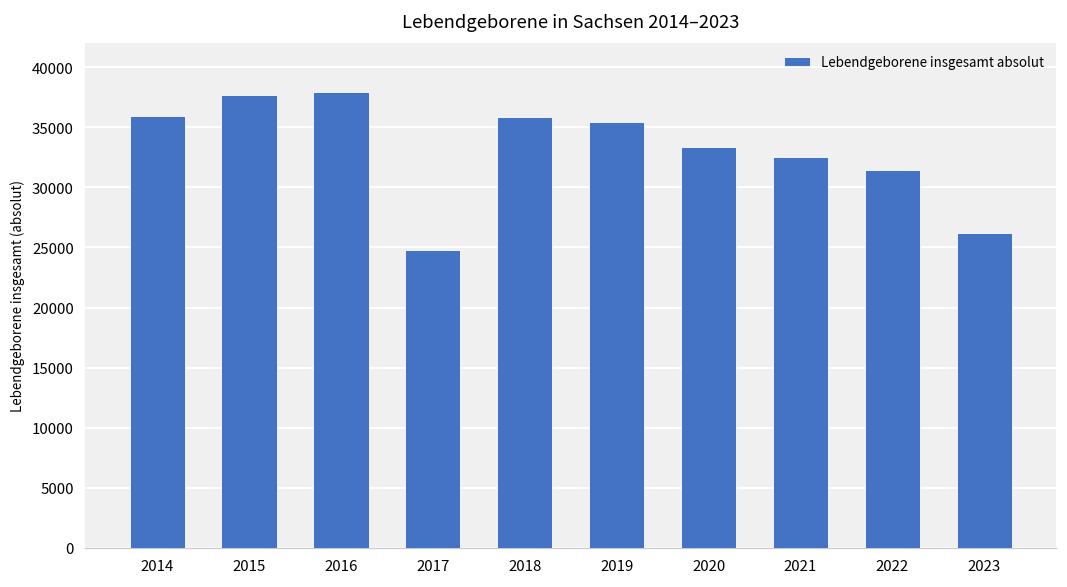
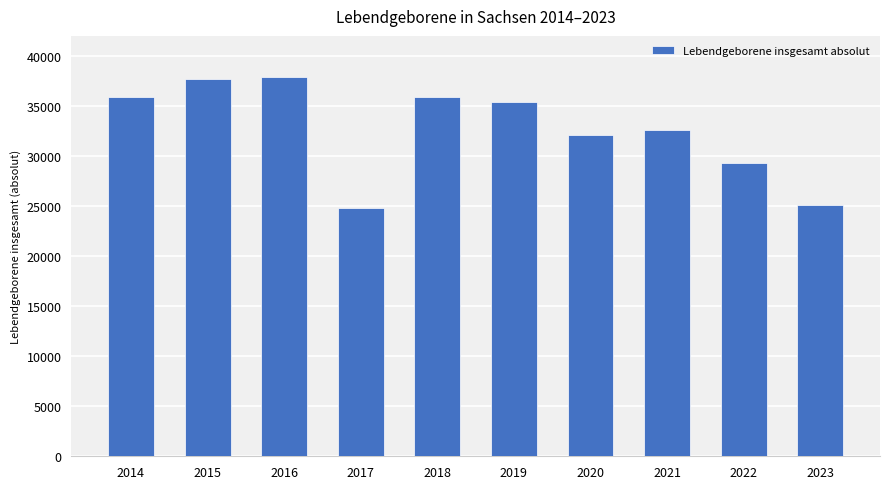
  {
    "2014": 35900,
    "2015": 37700,
    "2016": 37900,
    "2017": 24800,
    "2018": 35900,
    "2019": 35400,
-   "2020": 33400,
+   "2020": 32100,
    "2021": 32500,
-   "2022": 31500,
-   "2023": 26200
+   "2022": 29300,
+   "2023": 25100
  }
